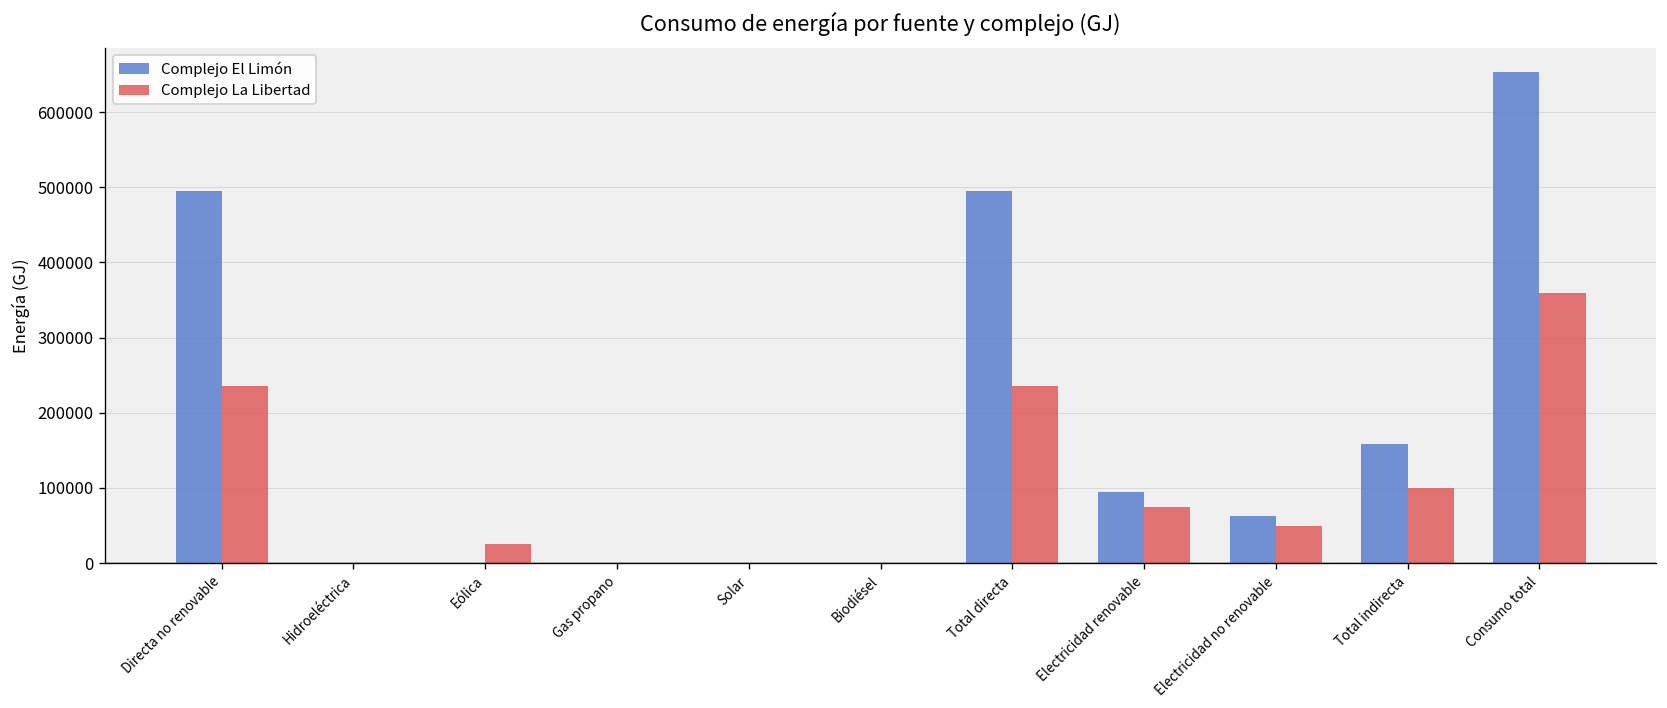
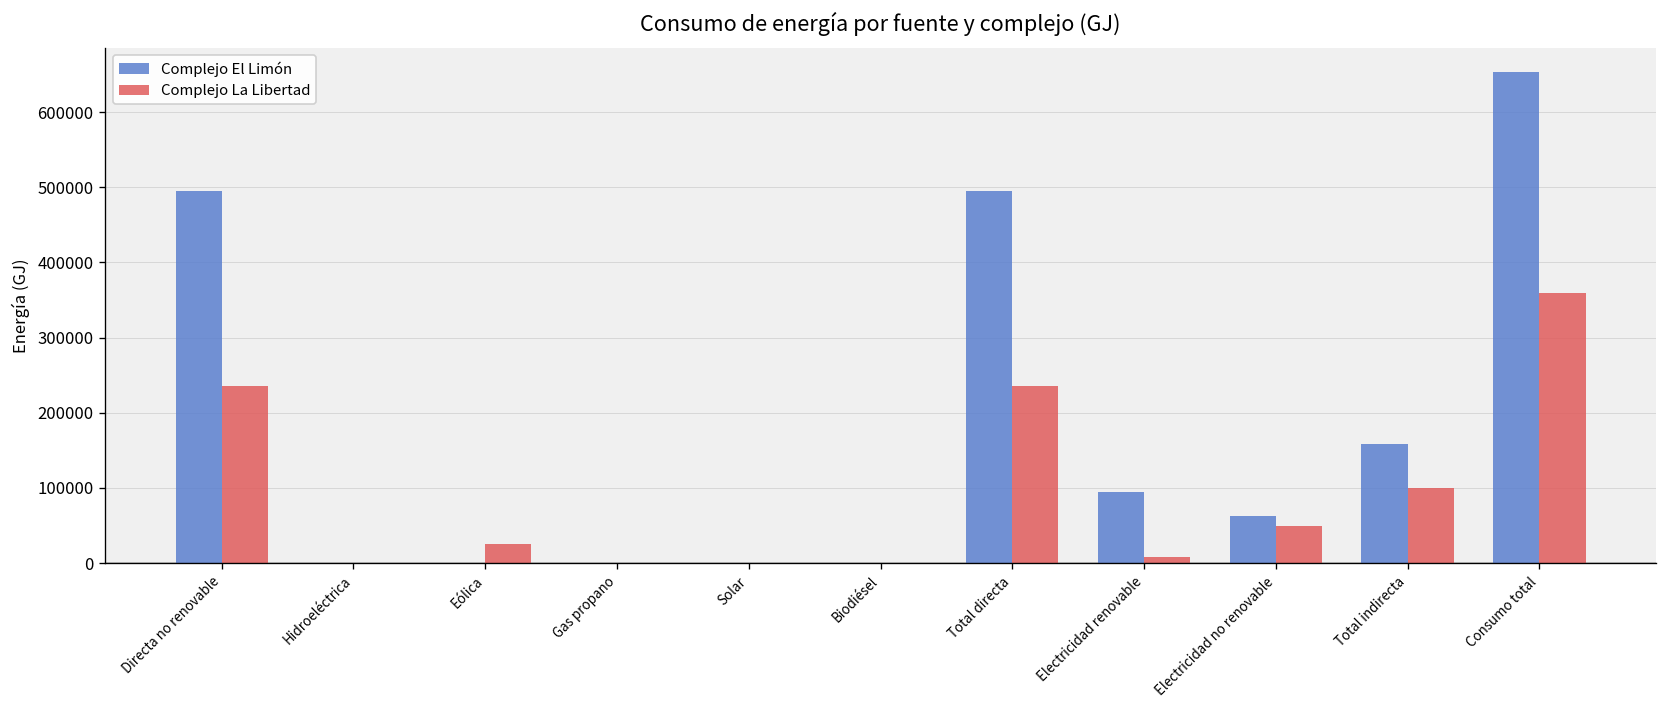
  {
    "Complejo El Limón": {
      "Directa no renovable": 490000,
      "Hidroeléctrica": 0,
      "Eólica": 0,
      "Gas propano": 0,
      "Solar": 0,
      "Biodiésel": 0,
      "Total directa": 490000,
      "Electricidad renovable": 90000,
      "Electricidad no renovable": 60000,
      "Total indirecta": 160000,
      "Consumo total": 650000
    },
    "Complejo La Libertad": {
      "Directa no renovable": 240000,
      "Hidroeléctrica": 0,
      "Eólica": 30000,
      "Solar": 0,
      "Biodiésel": 0,
      "Total directa": 240000,
-     "Electricidad renovable": 70000,
+     "Electricidad renovable": 10000,
      "Electricidad no renovable": 50000,
      "Total indirecta": 100000,
      "Consumo total": 360000
    }
  }
